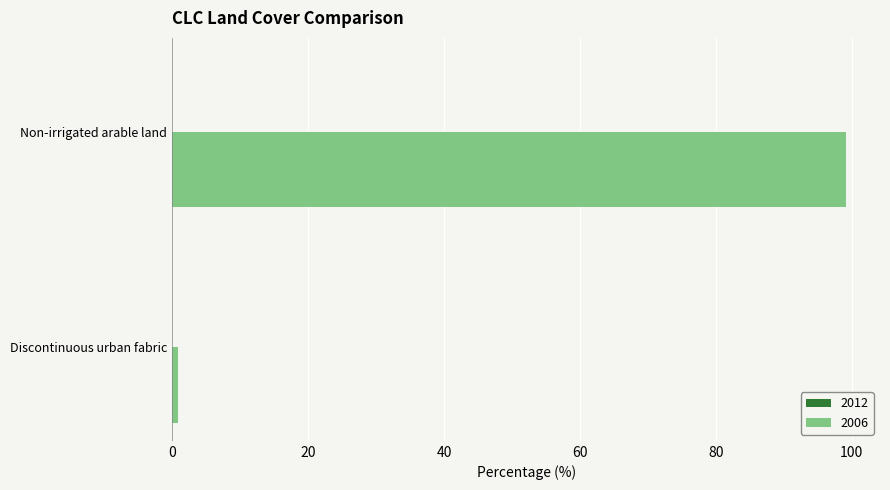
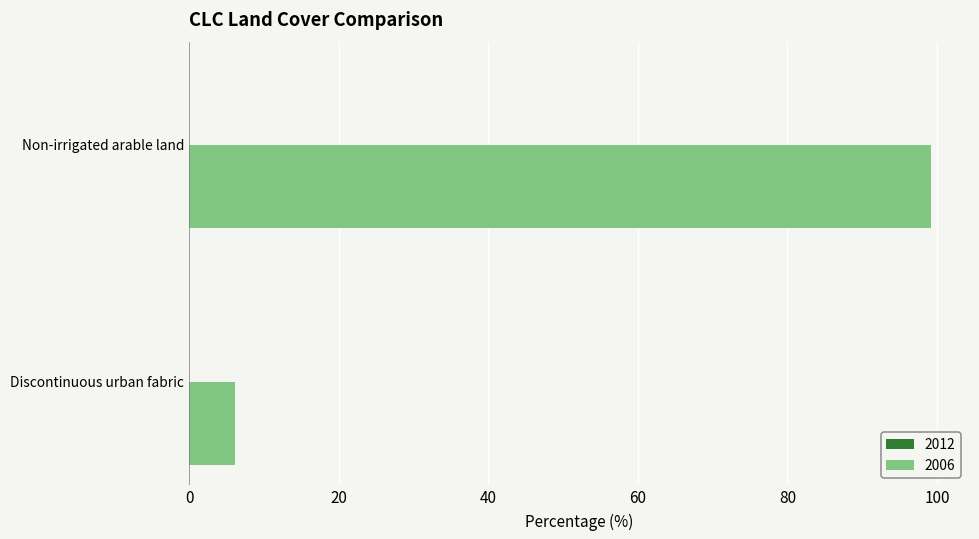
  {
    "2012": {
      "Non-irrigated arable land": 0,
      "Discontinuous urban fabric": 0
    },
    "2006": {
      "Non-irrigated arable land": 99,
-     "Discontinuous urban fabric": 1
+     "Discontinuous urban fabric": 6
    }
  }
